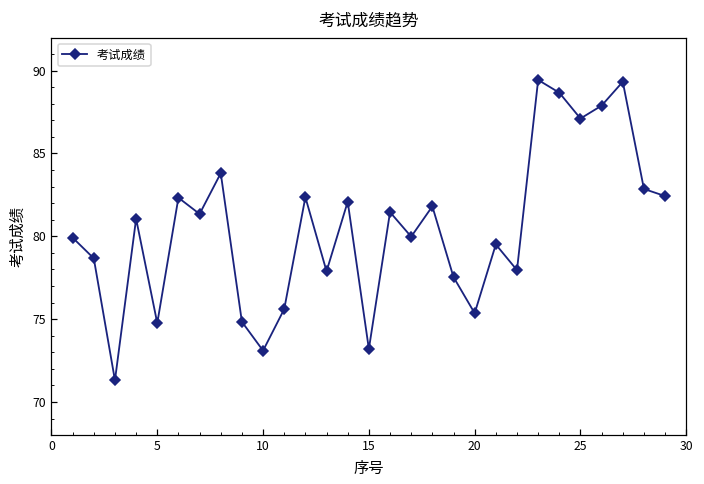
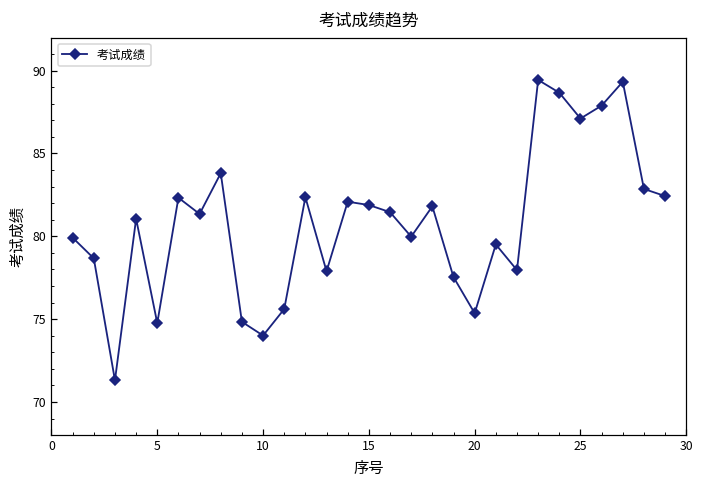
  {
    "5": 74.8,
-   "10": 73.1,
-   "15": 73.2,
+   "10": 74.0,
+   "15": 81.9,
    "20": 75.4,
    "25": 87.1
  }
